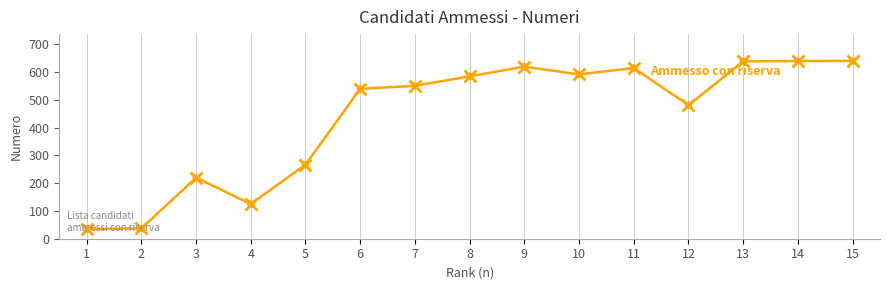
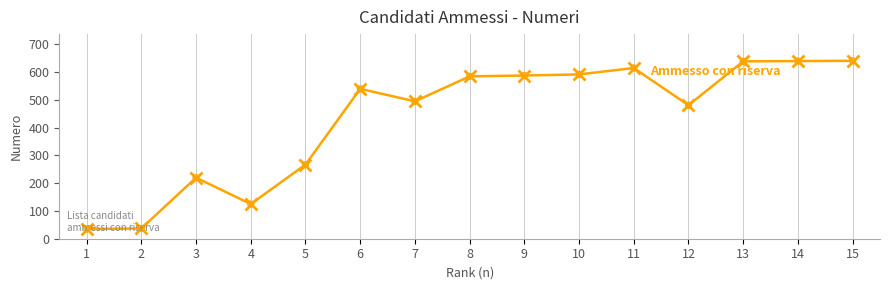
  {
    "1": 40,
    "2": 40,
    "3": 220,
    "4": 130,
    "5": 270,
    "6": 540,
-   "7": 550,
+   "7": 500,
    "8": 590,
-   "9": 620,
+   "9": 590,
    "10": 590,
    "11": 620,
    "12": 480,
    "13": 640,
    "14": 640,
    "15": 640
  }
